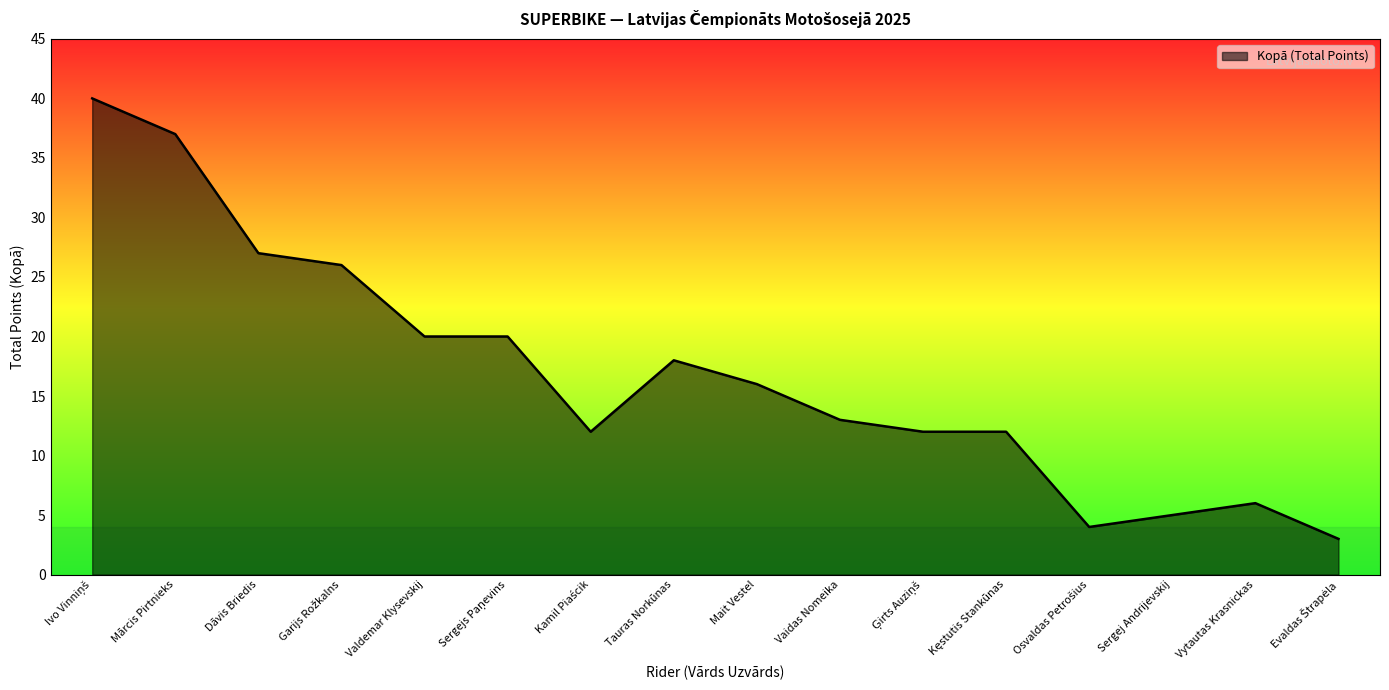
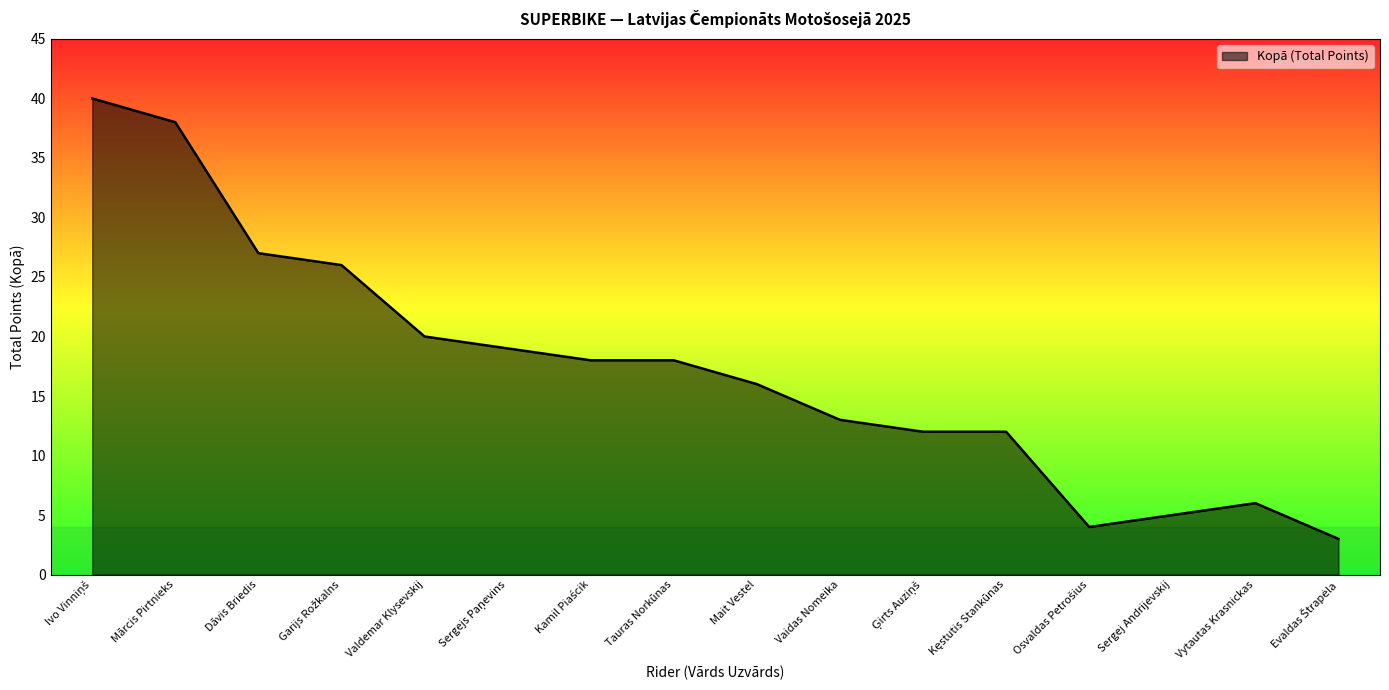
  {
    "Ivo Vinniņš": 40,
-   "Mārcis Pirtnieks": 37,
+   "Mārcis Pirtnieks": 38,
    "Dāvis Briedis": 27,
    "Garijs Rožkalns": 26,
    "Valdemar Klysevskij": 20,
-   "Sergejs Paņevins": 20,
-   "Kamil Piaścik": 12,
+   "Sergejs Paņevins": 19,
+   "Kamil Piaścik": 18,
    "Tauras Norkūnas": 18,
    "Mait Vestel": 16,
    "Vaidas Nomeika": 13,
    "Ģirts Auziņš": 12,
    "Kęstutis Stankūnas": 12,
    "Osvaldas Petrošius": 4,
    "Sergej Andrijevskij": 5,
    "Vytautas Krasnickas": 6,
    "Evaldas Štrapėla": 3
  }
